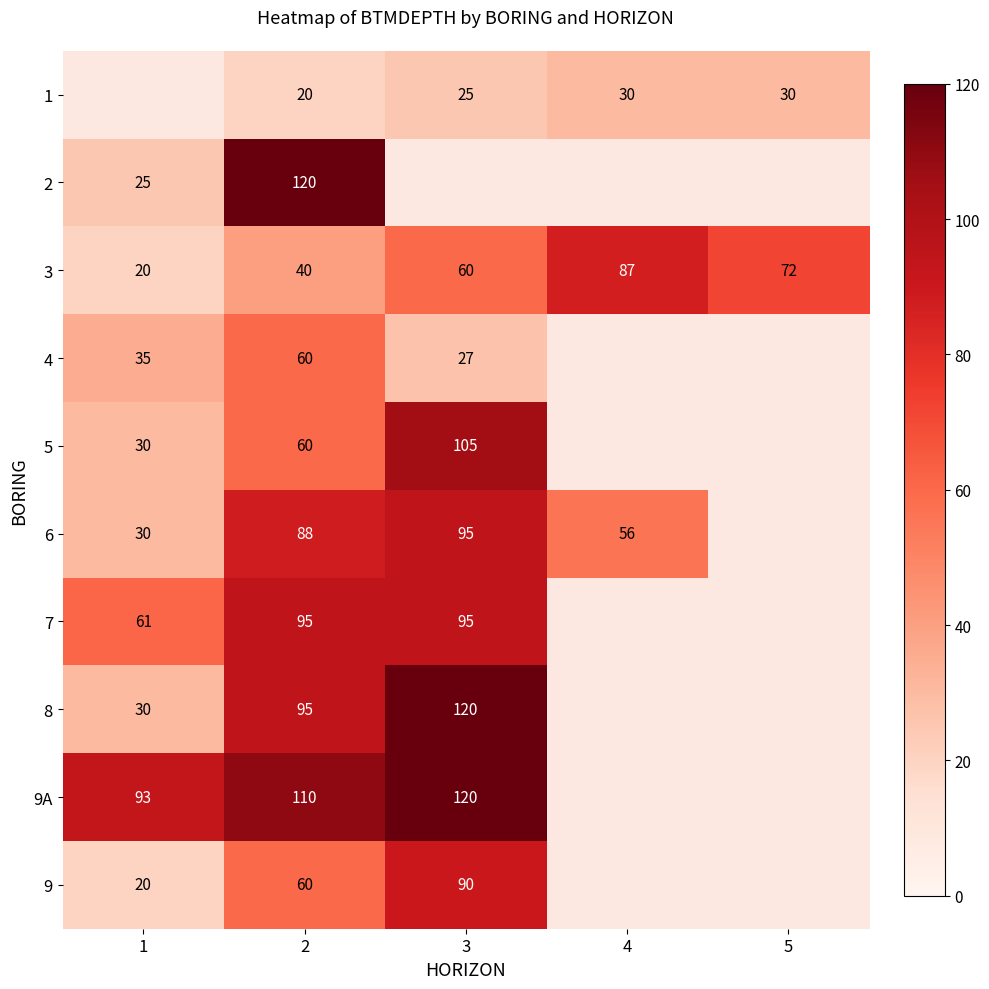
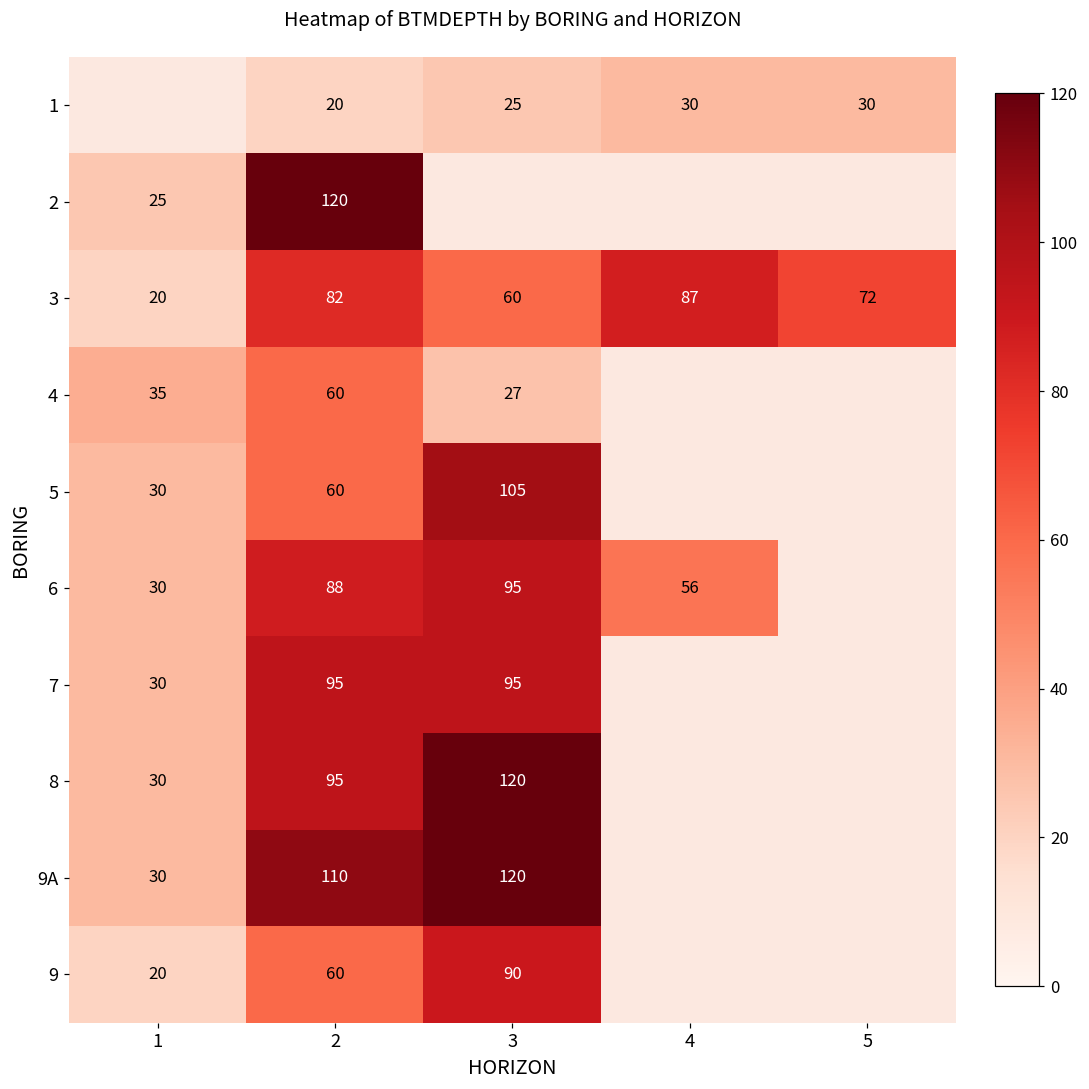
  {
    "1": {
      "2": 20,
      "3": 25,
      "4": 30,
      "5": 30
    },
    "2": {
      "1": 25,
      "2": 120
    },
    "3": {
      "1": 20,
-     "2": 40,
+     "2": 82,
      "3": 60,
      "4": 87,
      "5": 72
    },
    "4": {
      "1": 35,
      "2": 60,
      "3": 27
    },
    "5": {
      "1": 30,
      "2": 60,
      "3": 105
    },
    "6": {
      "1": 30,
      "2": 88,
      "3": 95,
      "4": 56
    },
    "7": {
-     "1": 61,
+     "1": 30,
      "2": 95,
      "3": 95
    },
    "8": {
      "1": 30,
      "2": 95,
      "3": 120
    },
    "9A": {
-     "1": 93,
+     "1": 30,
      "2": 110,
      "3": 120
    },
    "9": {
      "1": 20,
      "2": 60,
      "3": 90
    }
  }
